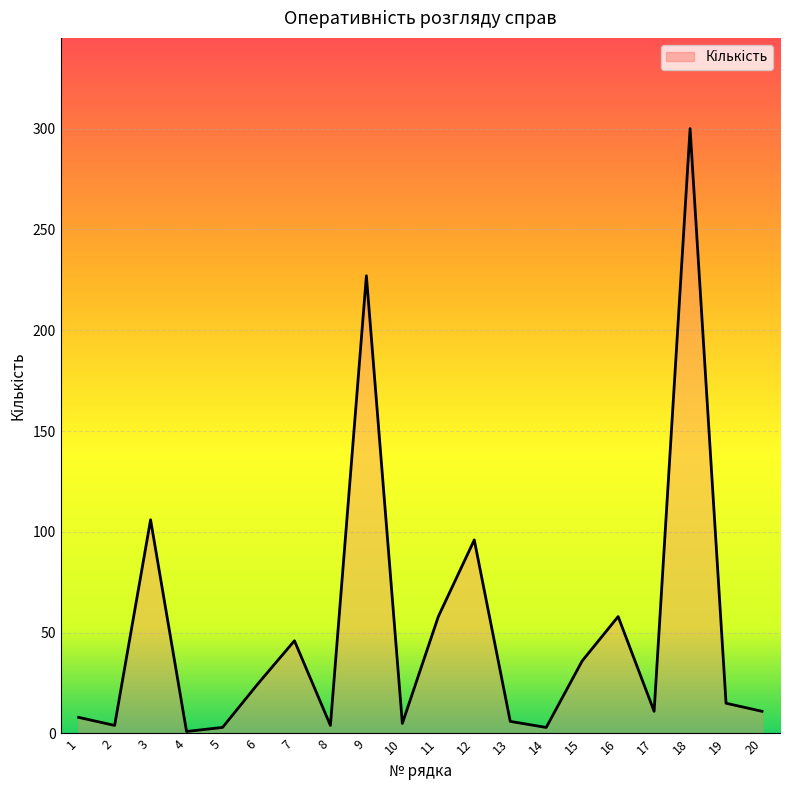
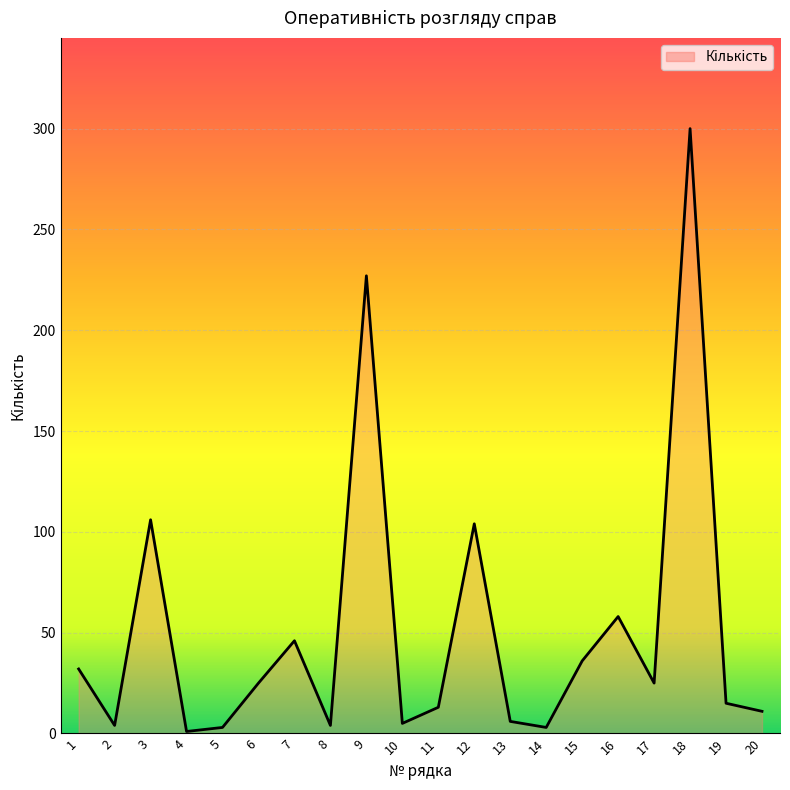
  {
-   "1": 8,
+   "1": 32,
    "2": 4,
    "3": 106,
    "4": 1,
    "5": 3,
    "6": 25,
    "7": 46,
    "8": 4,
    "9": 227,
    "10": 5,
-   "11": 58,
-   "12": 96,
+   "11": 13,
+   "12": 104,
    "13": 6,
    "14": 3,
    "15": 36,
    "16": 58,
-   "17": 11,
+   "17": 25,
    "18": 300,
    "19": 15,
    "20": 11
  }
